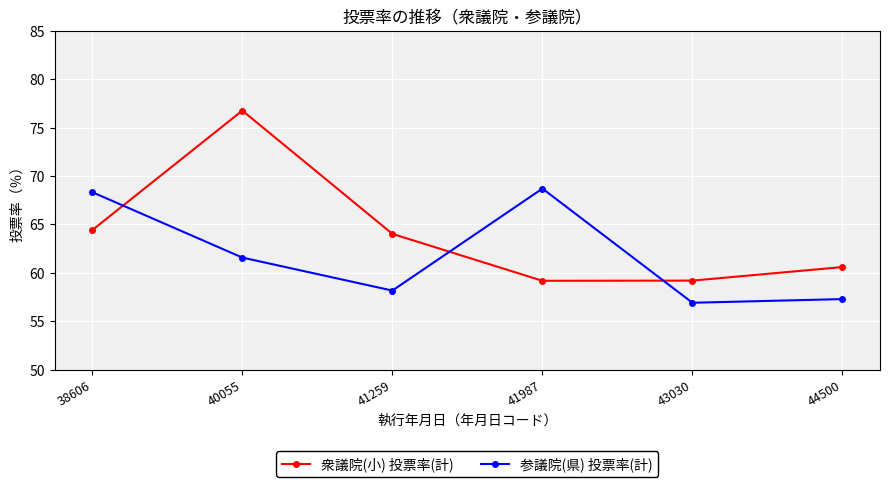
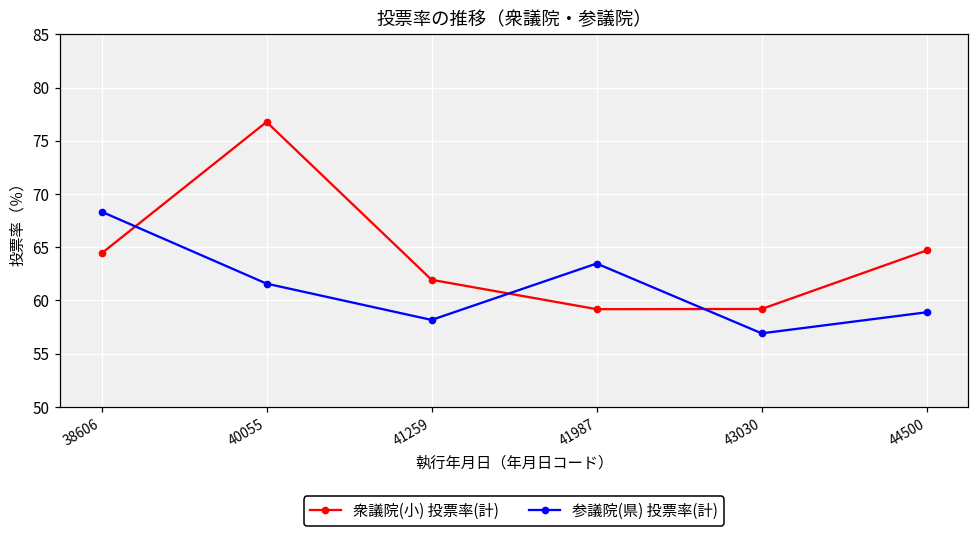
  {
    "衆議院(小) 投票率(計)": {
      "38606": 64,
      "40055": 77,
-     "41259": 64,
+     "41259": 62,
      "41987": 59,
      "43030": 59,
-     "44500": 61
+     "44500": 65
    },
    "参議院(県) 投票率(計)": {
      "38606": 68,
      "40055": 62,
      "41259": 58,
-     "41987": 69,
+     "41987": 63,
      "43030": 57,
-     "44500": 57
+     "44500": 59
    }
  }
